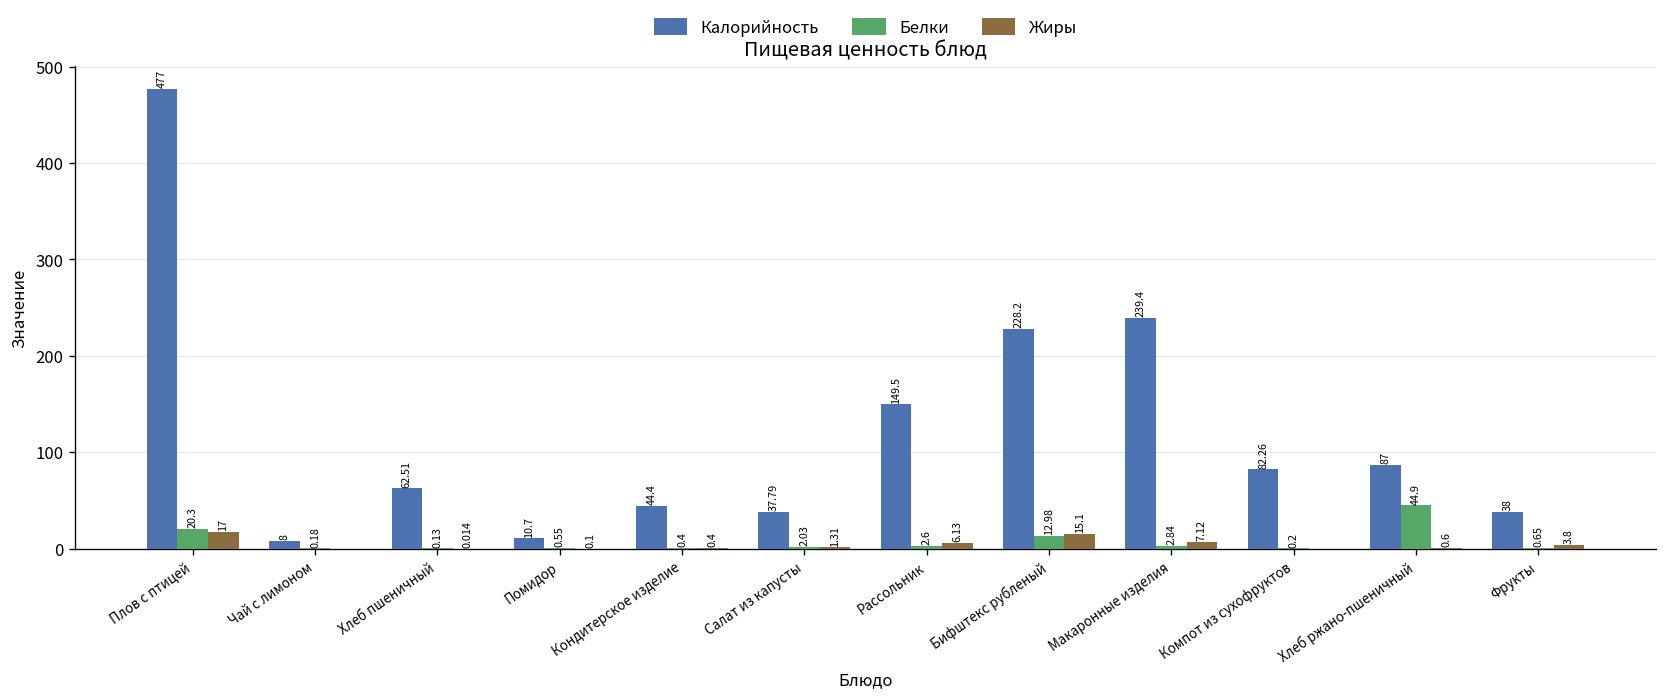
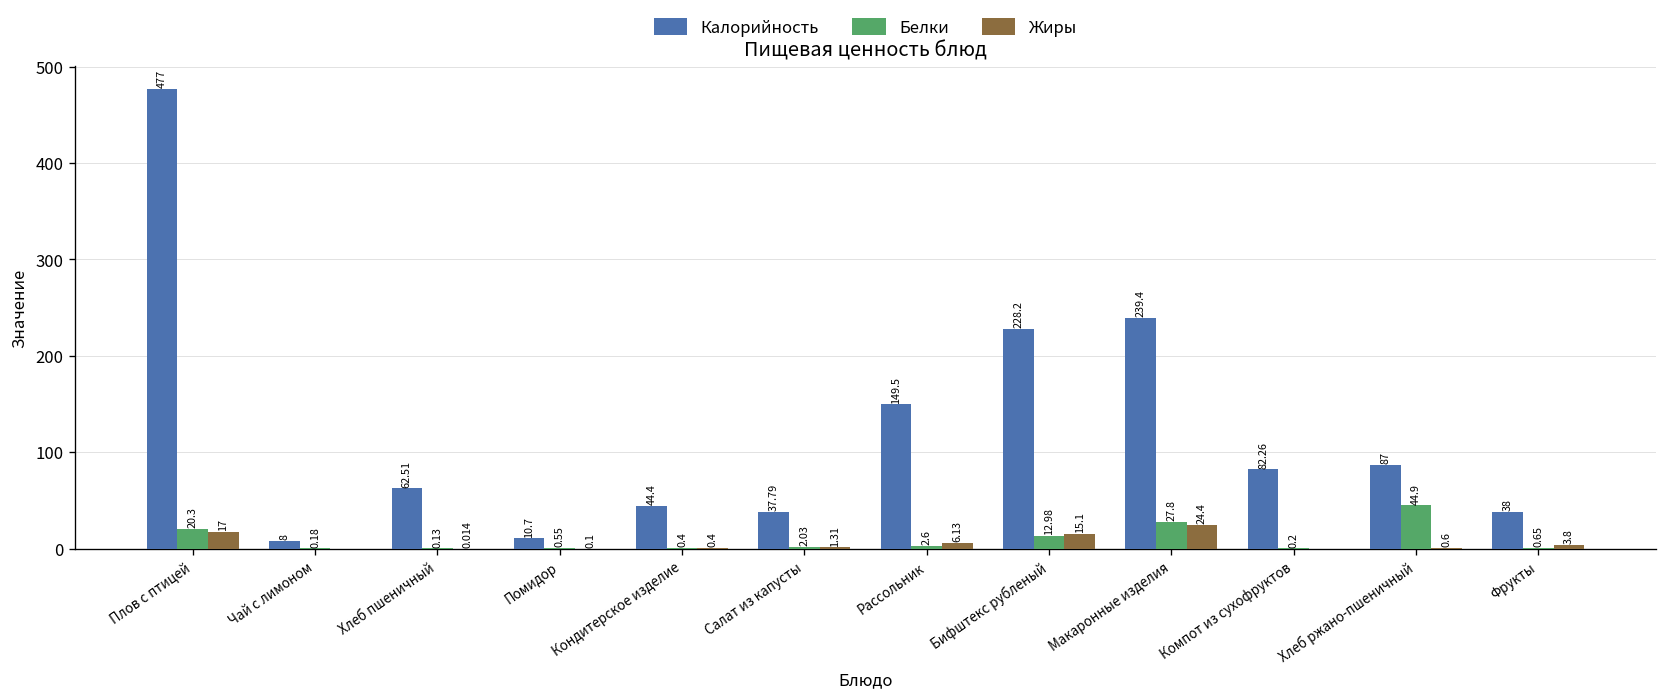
  {
    "Калорийность": {
      "Плов с птицей": 477,
      "Чай с лимоном": 8,
      "Хлеб пшеничный": 62.51,
      "Помидор": 10.7,
      "Кондитерское изделие": 44.4,
      "Салат из капусты": 37.79,
      "Рассольник": 149.5,
      "Бифштекс рубленый": 228.2,
      "Макаронные изделия": 239.4,
      "Компот из сухофруктов": 82.26,
      "Хлеб ржано-пшеничный": 87,
      "Фрукты": 38
    },
    "Белки": {
      "Плов с птицей": 20.3,
      "Чай с лимоном": 0.18,
      "Хлеб пшеничный": 0.13,
      "Помидор": 0.55,
      "Кондитерское изделие": 0.4,
      "Салат из капусты": 2.03,
      "Рассольник": 2.6,
      "Бифштекс рубленый": 12.98,
-     "Макаронные изделия": 2.84,
+     "Макаронные изделия": 27.8,
      "Компот из сухофруктов": 0.2,
      "Хлеб ржано-пшеничный": 44.9,
      "Фрукты": 0.65
    },
    "Жиры": {
      "Плов с птицей": 17,
      "Хлеб пшеничный": 0.014,
      "Помидор": 0.1,
      "Кондитерское изделие": 0.4,
      "Салат из капусты": 1.31,
      "Рассольник": 6.13,
      "Бифштекс рубленый": 15.1,
-     "Макаронные изделия": 7.12,
+     "Макаронные изделия": 24.4,
      "Хлеб ржано-пшеничный": 0.6,
      "Фрукты": 3.8
    }
  }
